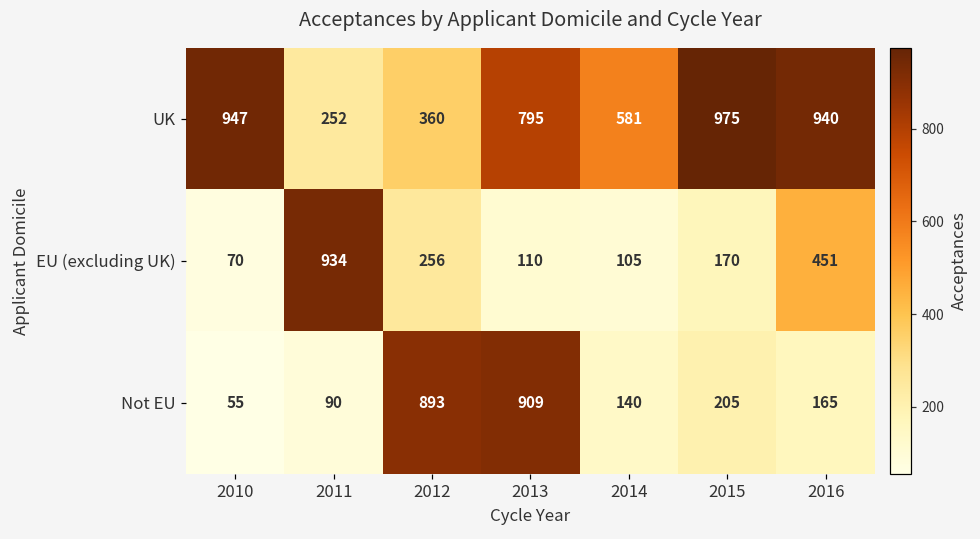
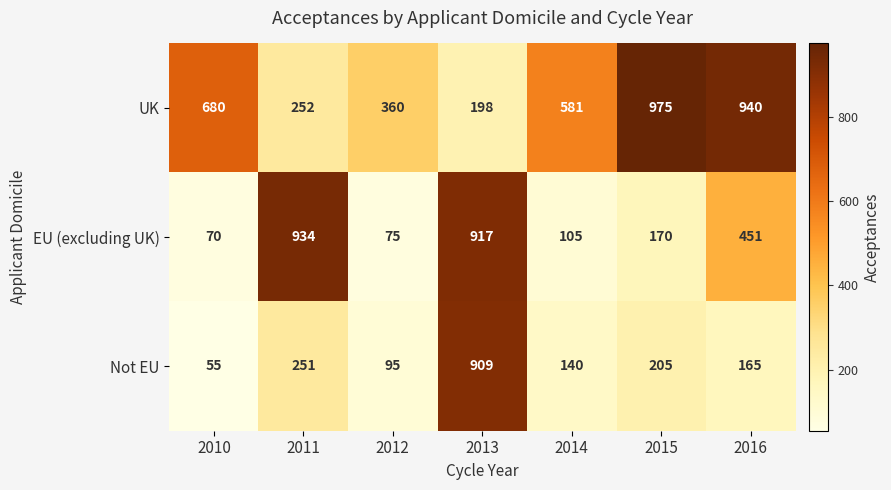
  {
    "UK": {
-     "2010": 947,
+     "2010": 680,
      "2011": 252,
      "2012": 360,
-     "2013": 795,
+     "2013": 198,
      "2014": 581,
      "2015": 975,
      "2016": 940
    },
    "EU (excluding UK)": {
      "2010": 70,
      "2011": 934,
-     "2012": 256,
-     "2013": 110,
+     "2012": 75,
+     "2013": 917,
      "2014": 105,
      "2015": 170,
      "2016": 451
    },
    "Not EU": {
      "2010": 55,
-     "2011": 90,
-     "2012": 893,
+     "2011": 251,
+     "2012": 95,
      "2013": 909,
      "2014": 140,
      "2015": 205,
      "2016": 165
    }
  }
